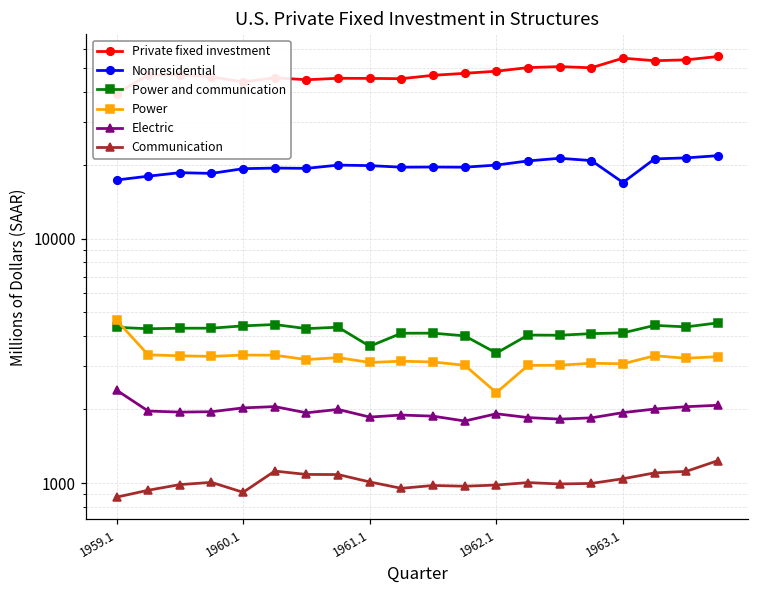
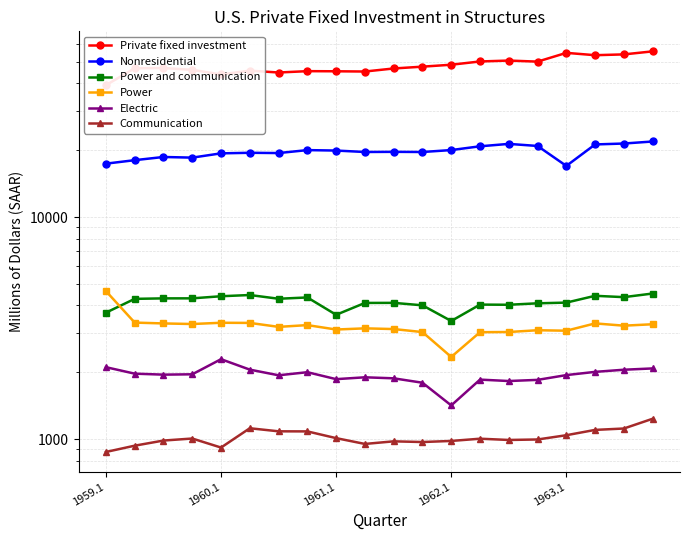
  {
    "Private fixed investment": {
      "1961.1": 45000,
      "1962.1": 49000,
      "1963.1": 55000
    },
    "Nonresidential": {
      "1959.1": 17000,
      "1960.1": 19000,
      "1961.1": 20000,
      "1962.1": 20000,
      "1963.1": 17000
    },
    "Power and communication": {
-     "1959.1": 4300,
+     "1959.1": 3700,
      "1960.1": 4400,
      "1961.1": 3600,
      "1962.1": 3400,
      "1963.1": 4100
    },
    "Power": {
      "1959.1": 4600,
      "1960.1": 3300,
      "1961.1": 3100,
      "1962.1": 2300,
      "1963.1": 3100
    },
    "Electric": {
-     "1959.1": 2400,
-     "1960.1": 2000,
+     "1959.1": 2100,
+     "1960.1": 2300,
      "1961.1": 1900,
-     "1962.1": 1900,
+     "1962.1": 1400,
      "1963.1": 1900
    },
    "Communication": {
      "1959.1": 880,
      "1960.1": 920,
      "1961.1": 1000,
      "1962.1": 1000,
      "1963.1": 1000
    }
  }
